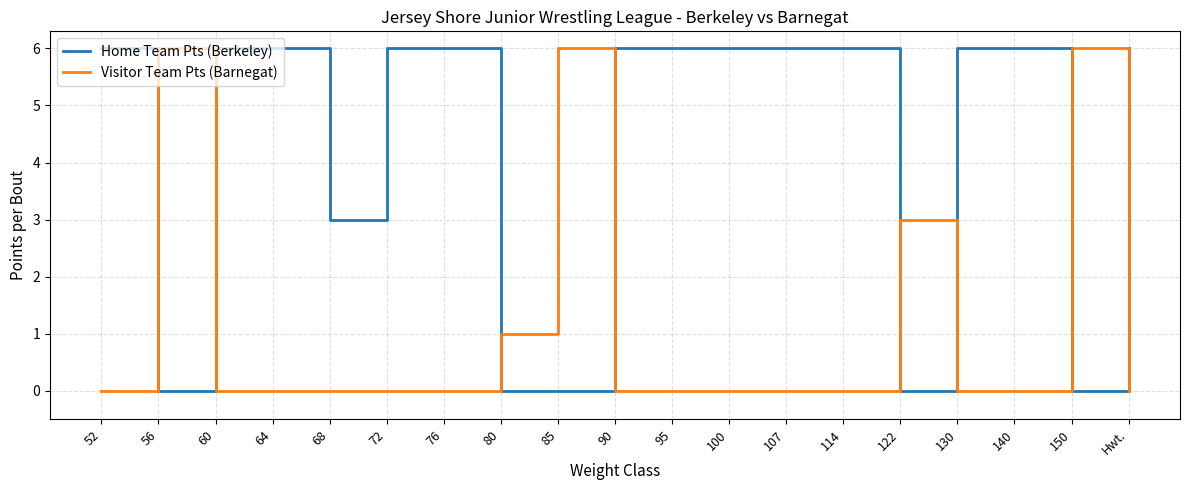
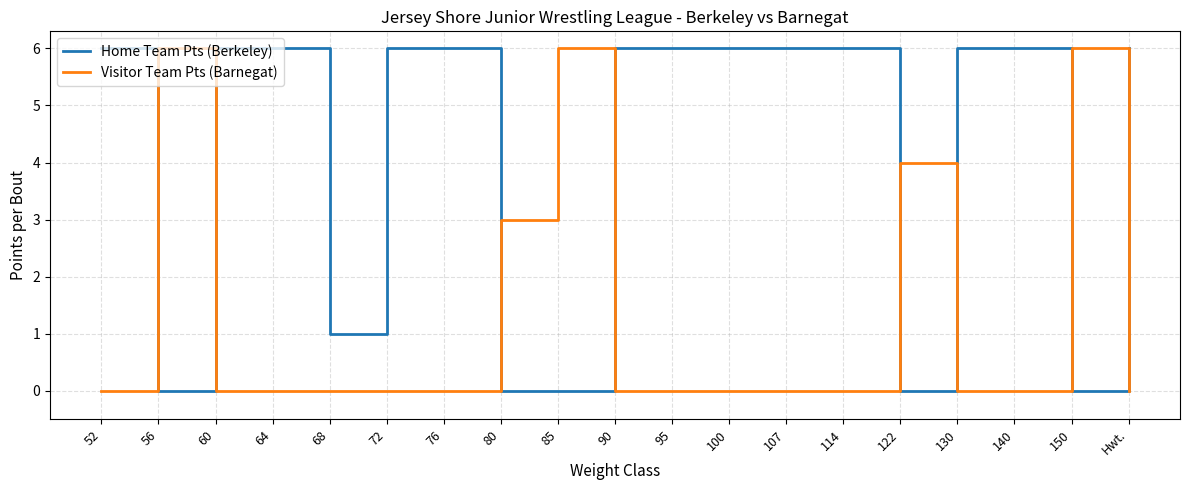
  {
    "Home Team Pts (Berkeley)": {
      "56": 0,
-     "68": 3,
+     "68": 1,
      "72": 6,
      "76": 6,
      "80": 0,
      "85": 0,
      "90": 6,
      "95": 6,
      "100": 6,
      "107": 6,
      "114": 6,
      "122": 0,
      "130": 6,
      "140": 6,
      "150": 0,
      "Hwt.": 6
    },
    "Visitor Team Pts (Barnegat)": {
      "52": 0,
      "60": 0,
      "64": 0,
      "68": 0,
      "72": 0,
      "76": 0,
-     "80": 1,
+     "80": 3,
      "85": 6,
      "90": 0,
      "95": 0,
      "100": 0,
      "107": 0,
      "114": 0,
-     "122": 3,
+     "122": 4,
      "130": 0,
      "140": 0,
      "150": 6,
      "Hwt.": 0
    }
  }
